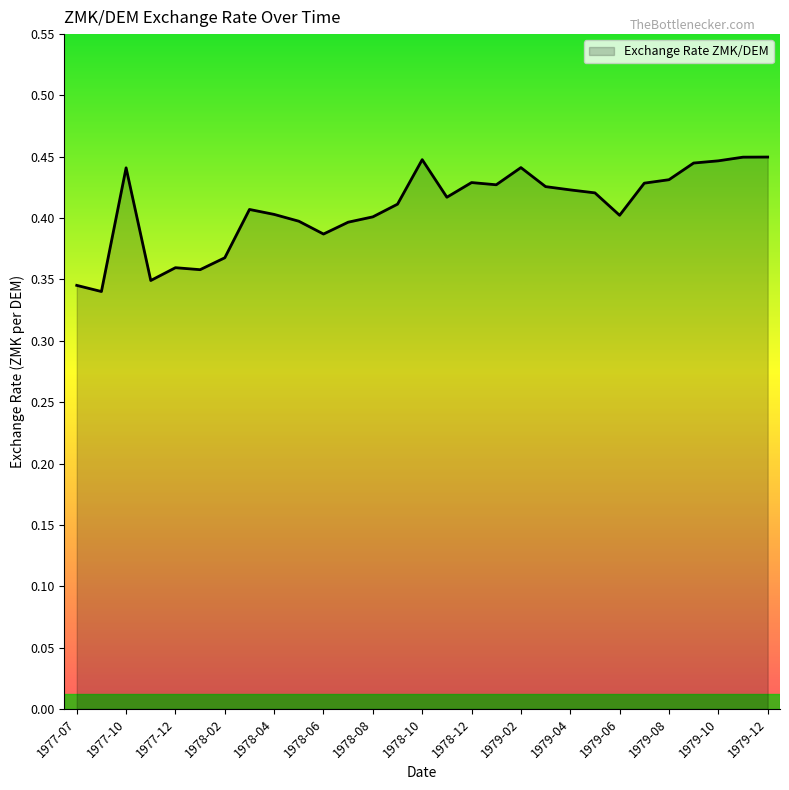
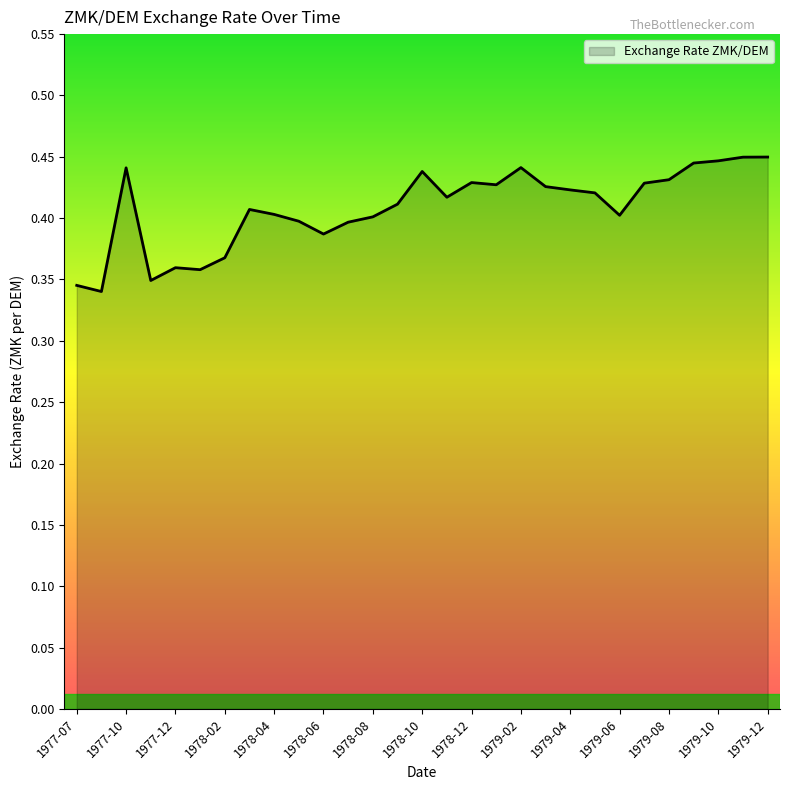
  {
    "1977-07": 0.345,
    "1977-10": 0.441,
    "1977-12": 0.360,
    "1978-02": 0.368,
    "1978-04": 0.403,
    "1978-06": 0.387,
    "1978-08": 0.401,
-   "1978-10": 0.448,
+   "1978-10": 0.438,
    "1978-12": 0.429,
    "1979-02": 0.441,
    "1979-04": 0.423,
    "1979-06": 0.402,
    "1979-08": 0.431,
    "1979-10": 0.447,
    "1979-12": 0.450
  }
